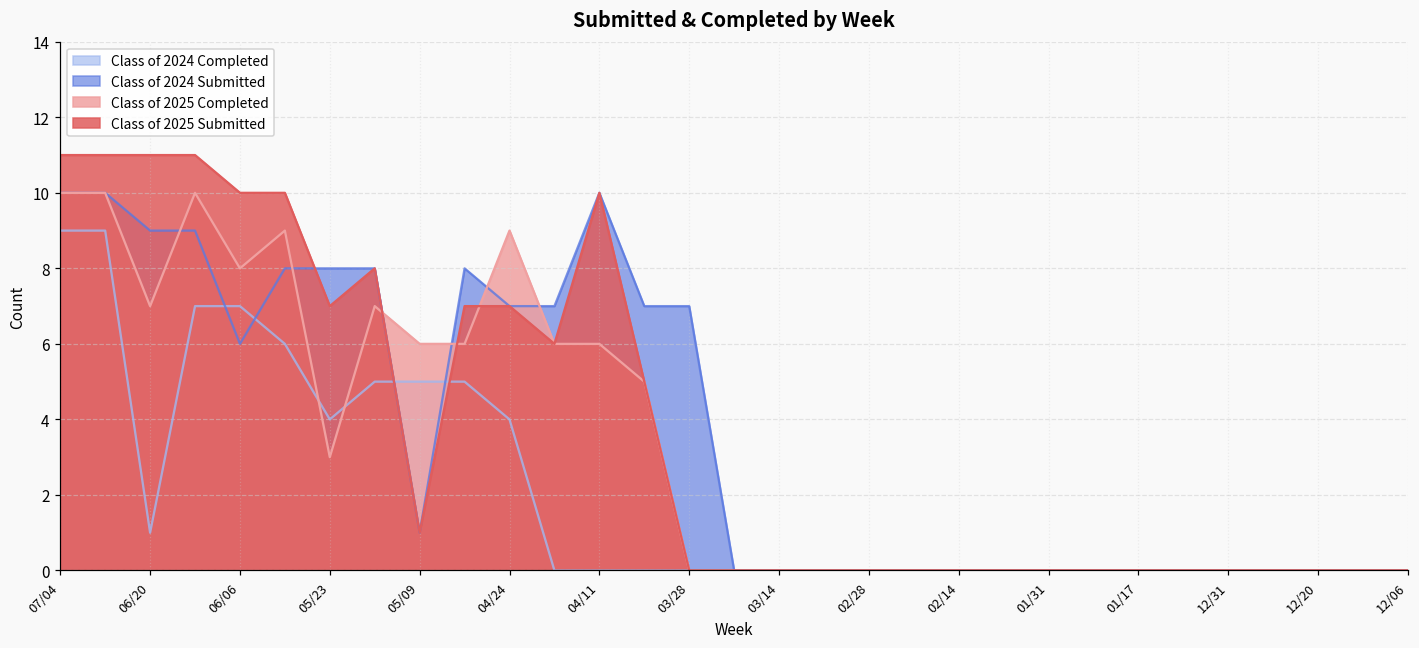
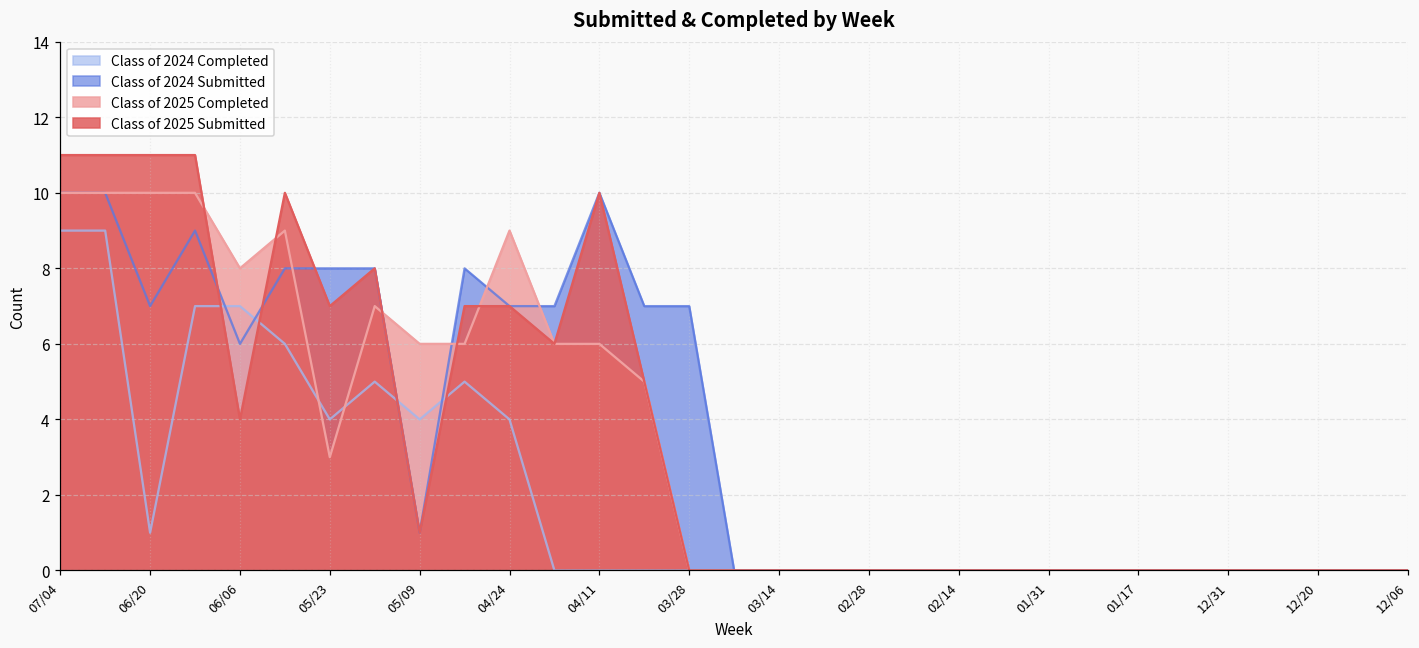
  {
    "Class of 2024 Completed": {
      "07/04": 9,
      "06/20": 1,
      "06/06": 7,
      "05/23": 4,
-     "05/09": 5,
+     "05/09": 4,
      "04/24": 4,
      "04/11": 0
    },
    "Class of 2024 Submitted": {
-     "06/20": 9,
+     "06/20": 7,
      "06/06": 6,
      "05/23": 8,
      "03/28": 7
    },
    "Class of 2025 Completed": {
-     "06/20": 7,
+     "06/20": 10,
      "06/06": 8,
      "05/23": 3,
      "05/09": 6,
      "04/24": 9,
      "04/11": 6
    },
    "Class of 2025 Submitted": {
      "07/04": 11,
      "06/20": 11,
-     "06/06": 10,
+     "06/06": 4,
      "05/23": 7
    }
  }
